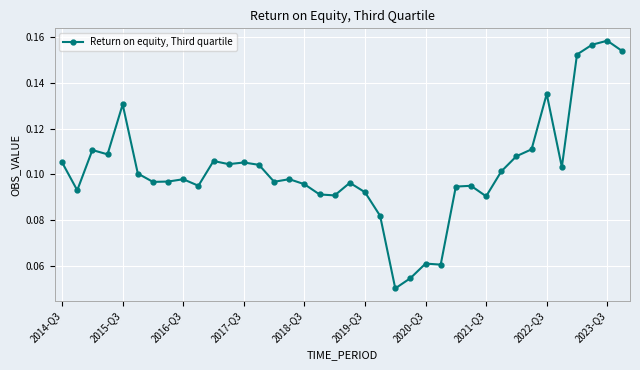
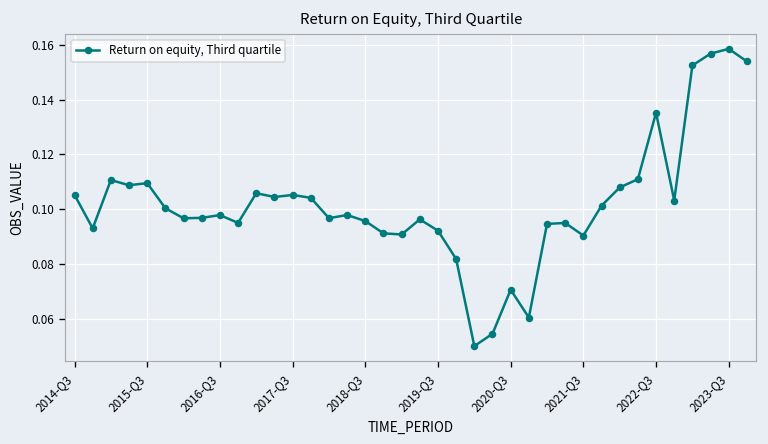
  {
    "2014-Q3": 0.105,
-   "2015-Q3": 0.131,
+   "2015-Q3": 0.110,
    "2016-Q3": 0.098,
    "2017-Q3": 0.105,
    "2018-Q3": 0.096,
    "2019-Q3": 0.092,
-   "2020-Q3": 0.061,
+   "2020-Q3": 0.071,
    "2021-Q3": 0.090,
    "2022-Q3": 0.135,
    "2023-Q3": 0.159
  }
